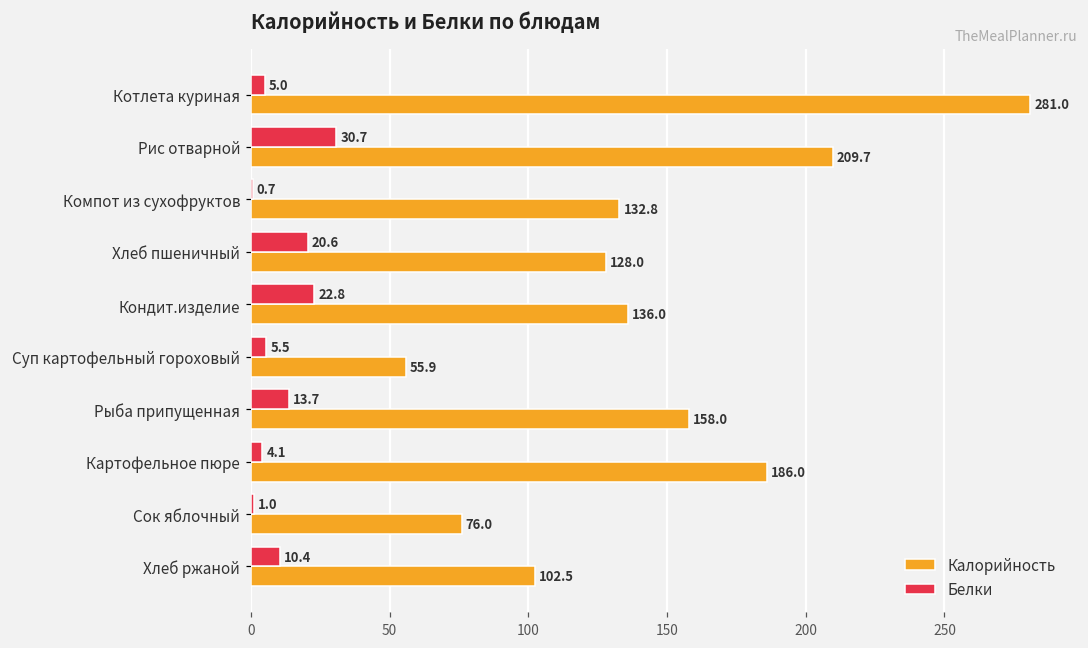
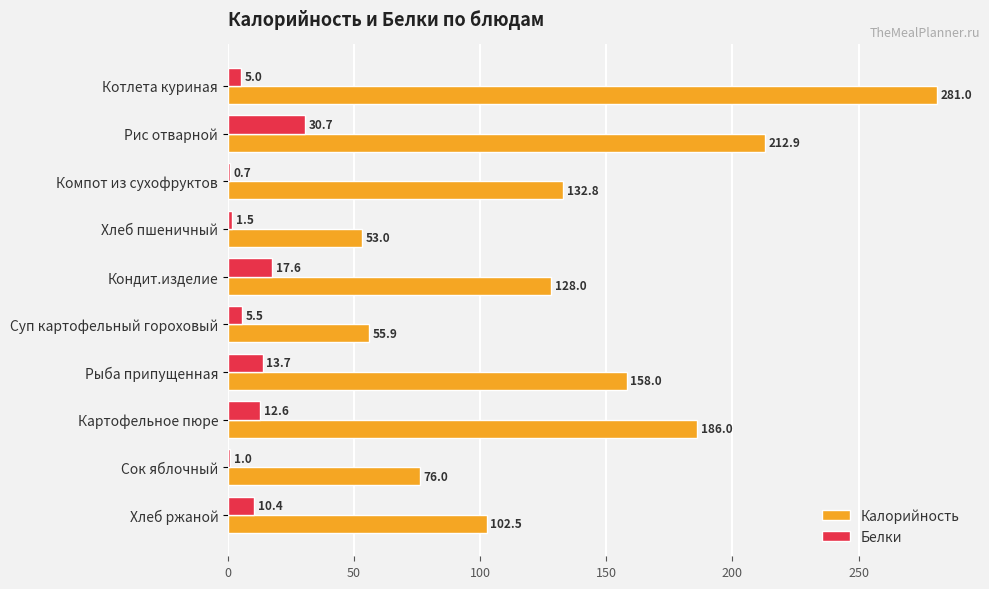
  {
    "Калорийность": {
      "Котлета куриная": 281.0,
-     "Рис отварной": 209.7,
+     "Рис отварной": 212.9,
      "Компот из сухофруктов": 132.8,
-     "Хлеб пшеничный": 128.0,
-     "Кондит.изделие": 136.0,
+     "Хлеб пшеничный": 53.0,
+     "Кондит.изделие": 128.0,
      "Суп картофельный гороховый": 55.9,
      "Рыба припущенная": 158.0,
      "Картофельное пюре": 186.0,
      "Сок яблочный": 76.0,
      "Хлеб ржаной": 102.5
    },
    "Белки": {
      "Котлета куриная": 5.0,
      "Рис отварной": 30.7,
      "Компот из сухофруктов": 0.7,
-     "Хлеб пшеничный": 20.6,
-     "Кондит.изделие": 22.8,
+     "Хлеб пшеничный": 1.5,
+     "Кондит.изделие": 17.6,
      "Суп картофельный гороховый": 5.5,
      "Рыба припущенная": 13.7,
-     "Картофельное пюре": 4.1,
+     "Картофельное пюре": 12.6,
      "Сок яблочный": 1.0,
      "Хлеб ржаной": 10.4
    }
  }
